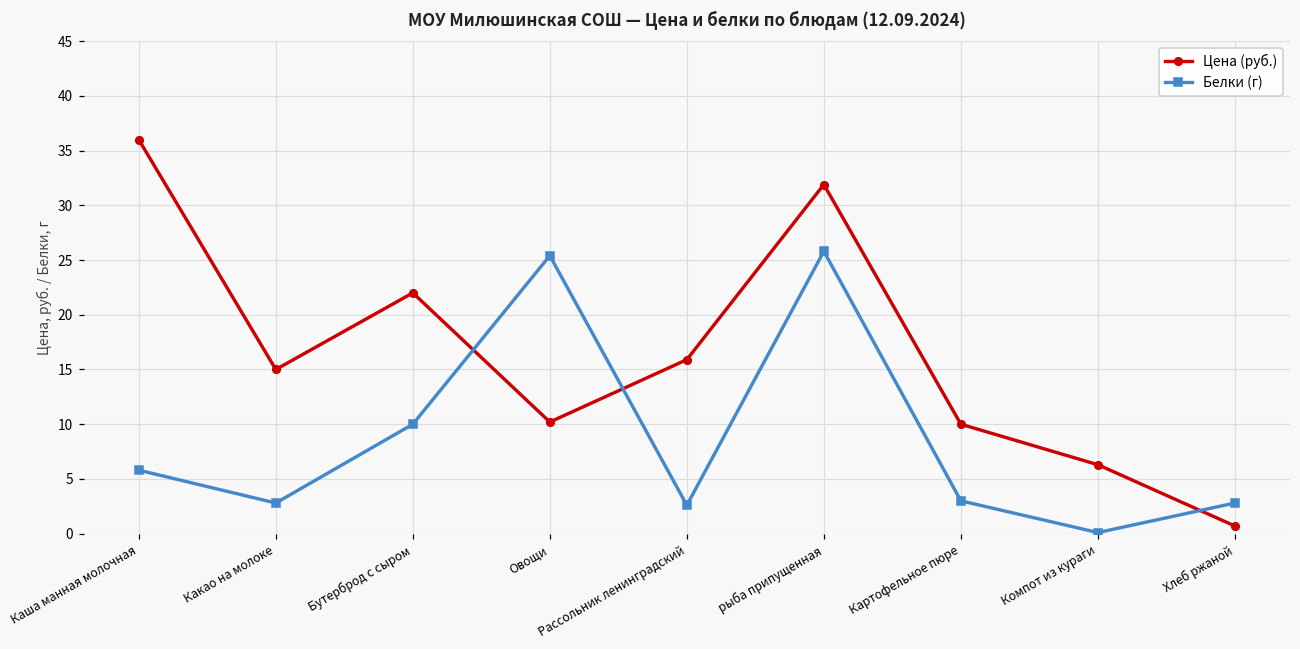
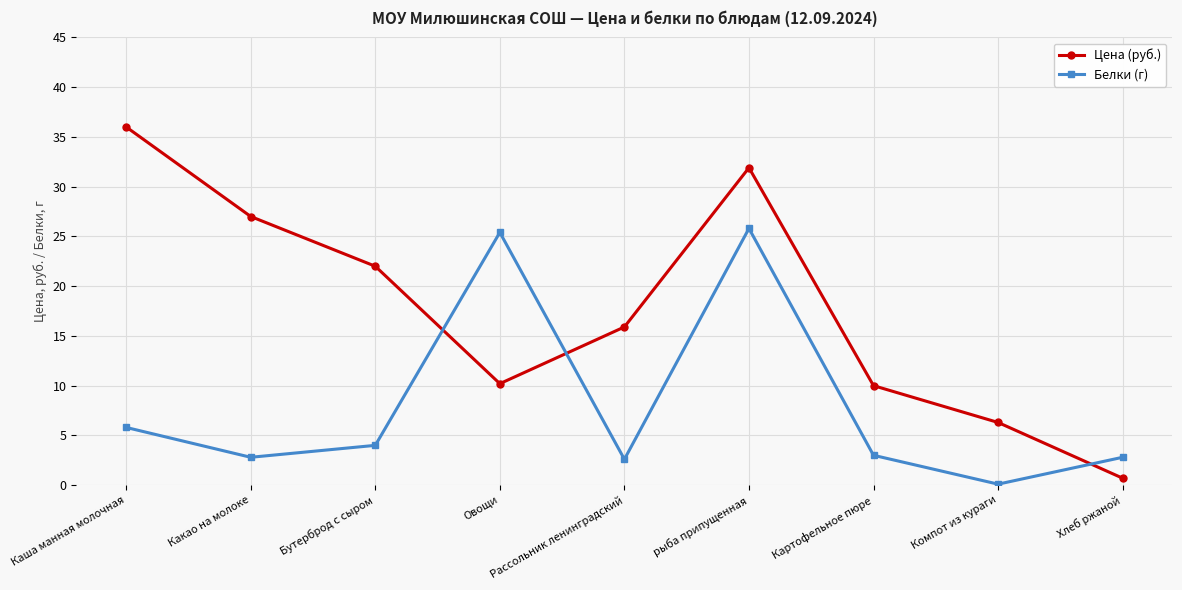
  {
    "Цена (руб.)": {
      "Каша манная молочная": 36,
-     "Какао на молоке": 15,
+     "Какао на молоке": 27,
      "Бутерброд с сыром": 22,
      "Овощи": 10,
      "Рассольник ленинградский": 16,
      "рыба припущенная": 32,
      "Картофельное пюре": 10,
      "Компот из кураги": 6,
      "Хлеб ржаной": 1
    },
    "Белки (г)": {
      "Каша манная молочная": 6,
      "Какао на молоке": 3,
-     "Бутерброд с сыром": 10,
+     "Бутерброд с сыром": 4,
      "Овощи": 25,
      "Рассольник ленинградский": 3,
      "рыба припущенная": 26,
      "Картофельное пюре": 3,
      "Компот из кураги": 0,
      "Хлеб ржаной": 3
    }
  }
